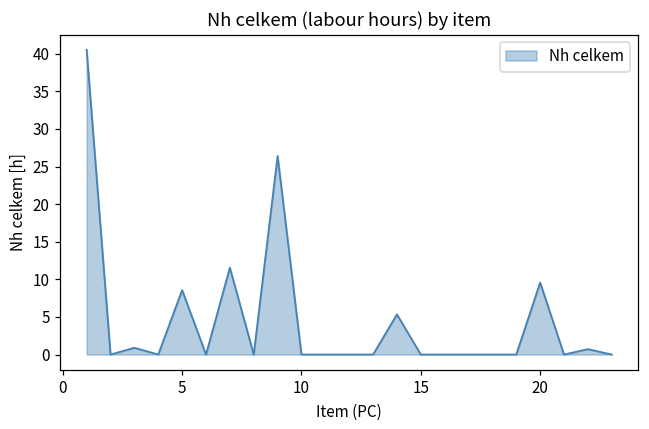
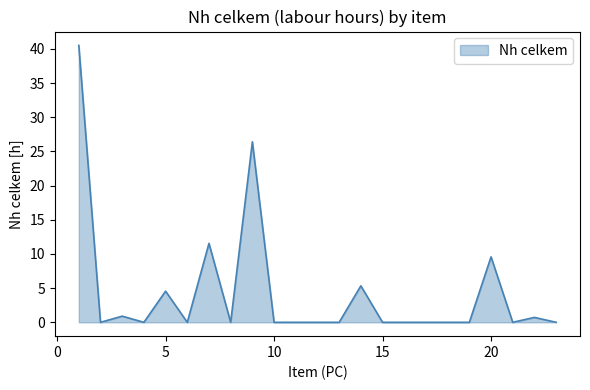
  {
-   "5": 9,
+   "5": 5,
    "10": 0,
    "15": 0,
    "20": 10
  }
